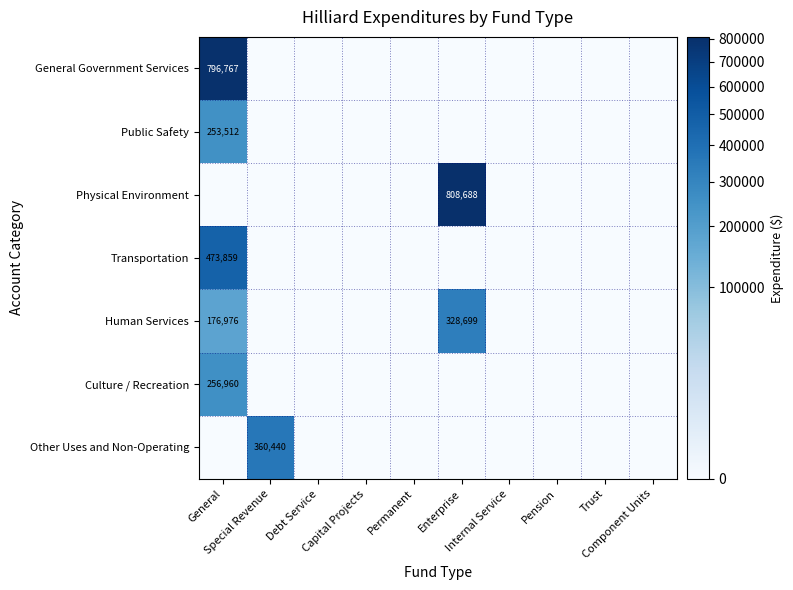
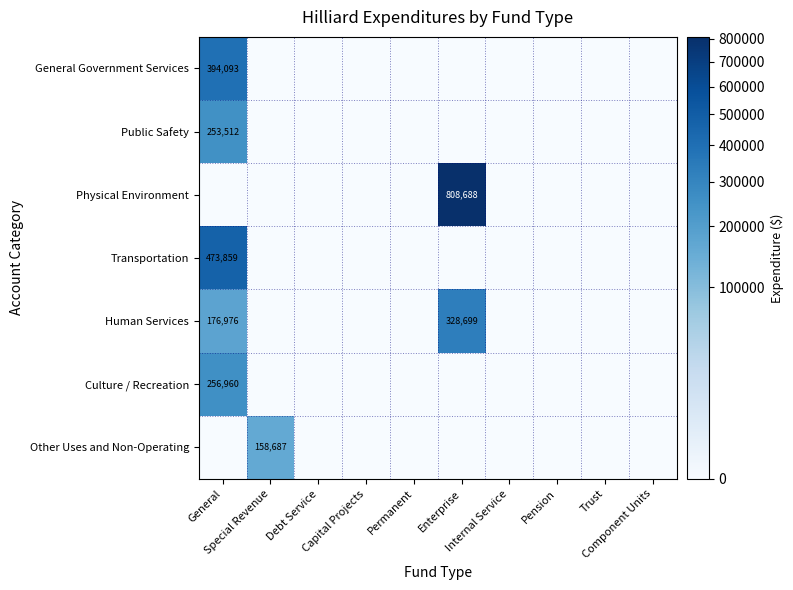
  {
    "General Government Services": {
-     "General": "796,767"
+     "General": "394,093"
    },
    "Public Safety": {
      "General": "253,512"
    },
    "Physical Environment": {
      "Enterprise": "808,688"
    },
    "Transportation": {
      "General": "473,859"
    },
    "Human Services": {
      "General": "176,976",
      "Enterprise": "328,699"
    },
    "Culture / Recreation": {
      "General": "256,960"
    },
    "Other Uses and Non-Operating": {
-     "Special Revenue": "360,440"
+     "Special Revenue": "158,687"
    }
  }
